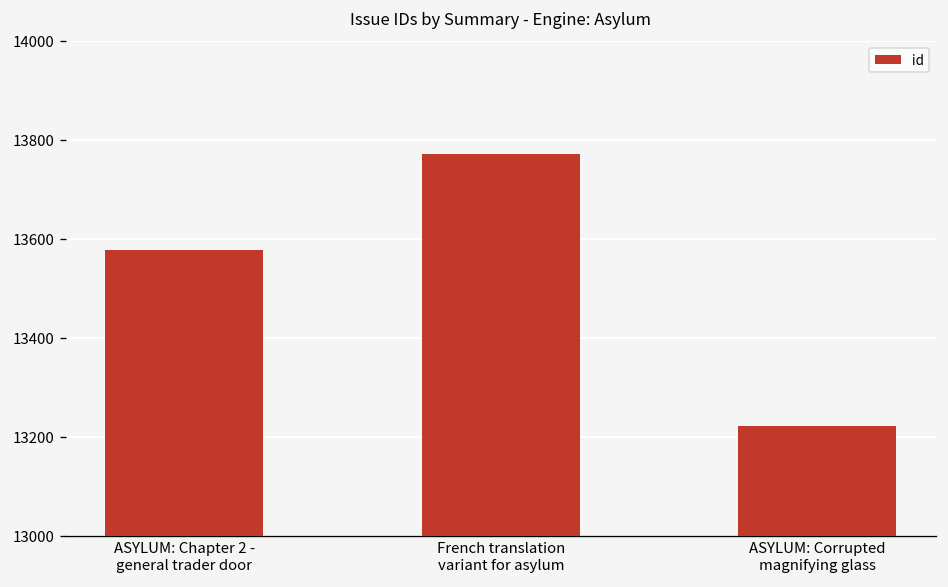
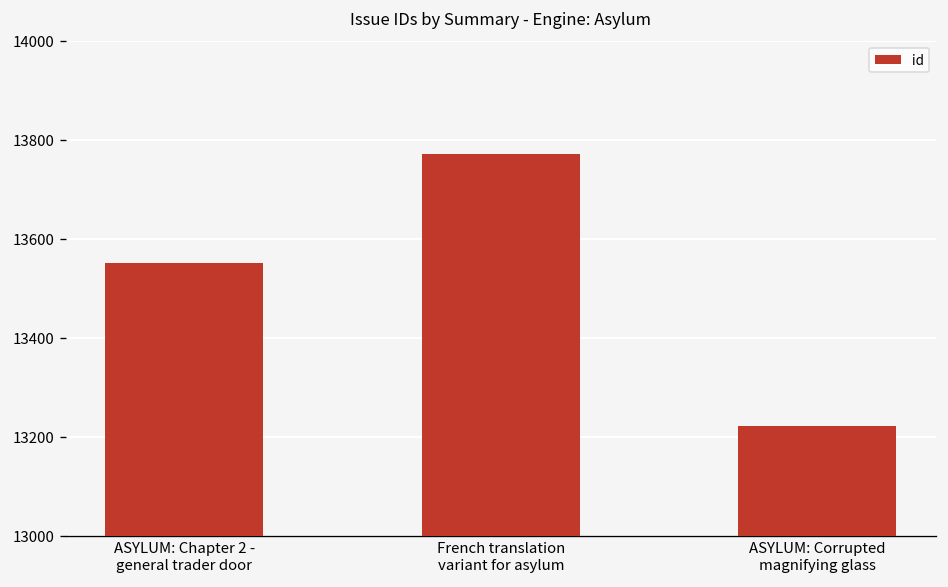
  {
-   "ASYLUM: Chapter 2 - general trader door": 13580,
+   "ASYLUM: Chapter 2 - general trader door": 13550,
    "French translation variant for asylum": 13770,
    "ASYLUM: Corrupted magnifying glass": 13220
  }
